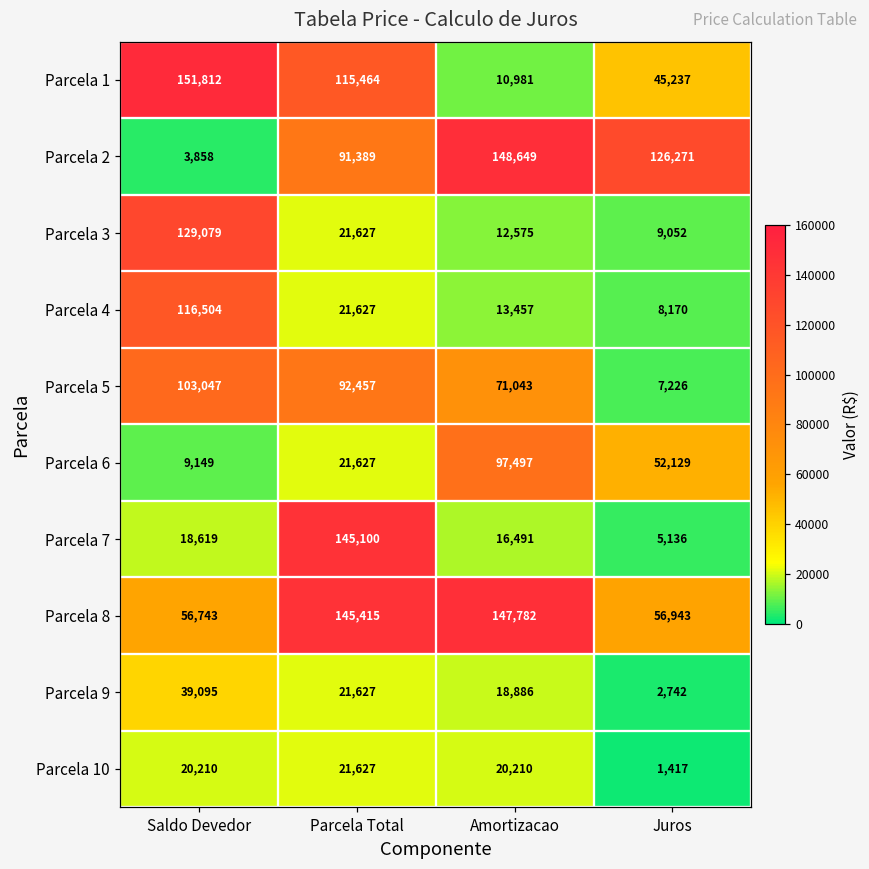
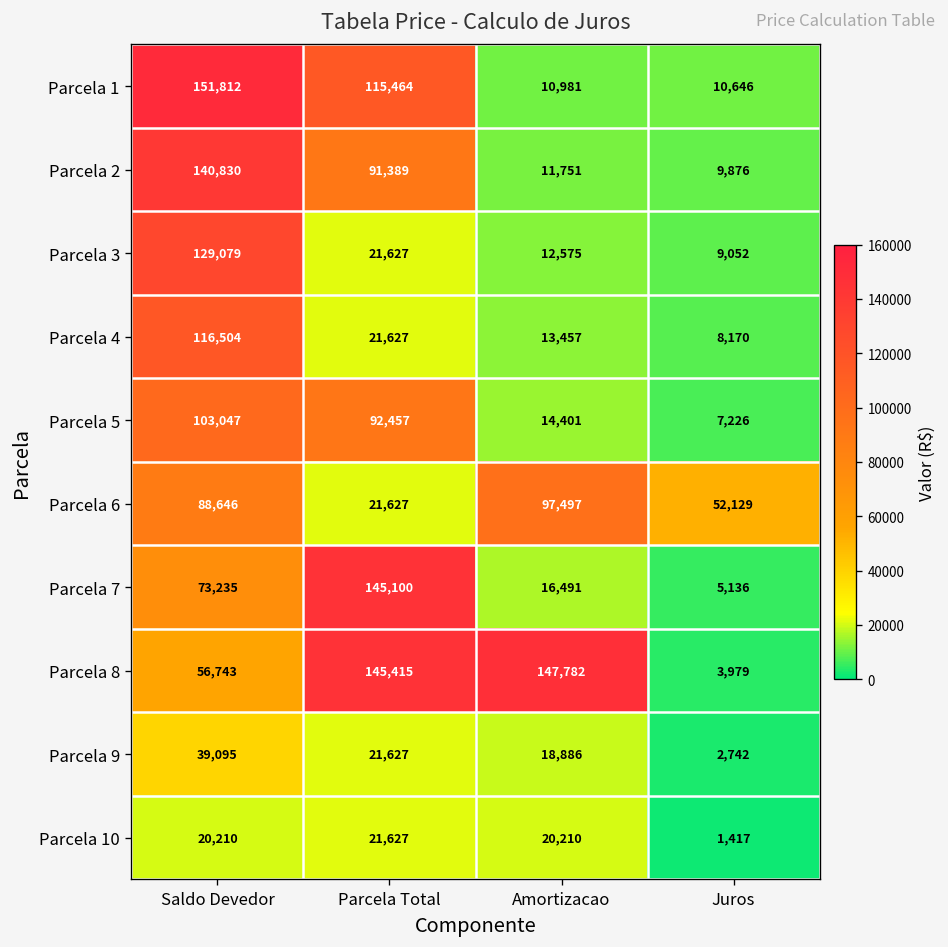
  {
    "Parcela 1": {
      "Saldo Devedor": "151,812",
      "Parcela Total": "115,464",
      "Amortizacao": "10,981",
-     "Juros": "45,237"
+     "Juros": "10,646"
    },
    "Parcela 2": {
-     "Saldo Devedor": "3,858",
+     "Saldo Devedor": "140,830",
      "Parcela Total": "91,389",
-     "Amortizacao": "148,649",
-     "Juros": "126,271"
+     "Amortizacao": "11,751",
+     "Juros": "9,876"
    },
    "Parcela 3": {
      "Saldo Devedor": "129,079",
      "Parcela Total": "21,627",
      "Amortizacao": "12,575",
      "Juros": "9,052"
    },
    "Parcela 4": {
      "Saldo Devedor": "116,504",
      "Parcela Total": "21,627",
      "Amortizacao": "13,457",
      "Juros": "8,170"
    },
    "Parcela 5": {
      "Saldo Devedor": "103,047",
      "Parcela Total": "92,457",
-     "Amortizacao": "71,043",
+     "Amortizacao": "14,401",
      "Juros": "7,226"
    },
    "Parcela 6": {
-     "Saldo Devedor": "9,149",
+     "Saldo Devedor": "88,646",
      "Parcela Total": "21,627",
      "Amortizacao": "97,497",
      "Juros": "52,129"
    },
    "Parcela 7": {
-     "Saldo Devedor": "18,619",
+     "Saldo Devedor": "73,235",
      "Parcela Total": "145,100",
      "Amortizacao": "16,491",
      "Juros": "5,136"
    },
    "Parcela 8": {
      "Saldo Devedor": "56,743",
      "Parcela Total": "145,415",
      "Amortizacao": "147,782",
-     "Juros": "56,943"
+     "Juros": "3,979"
    },
    "Parcela 9": {
      "Saldo Devedor": "39,095",
      "Parcela Total": "21,627",
      "Amortizacao": "18,886",
      "Juros": "2,742"
    },
    "Parcela 10": {
      "Saldo Devedor": "20,210",
      "Parcela Total": "21,627",
      "Amortizacao": "20,210",
      "Juros": "1,417"
    }
  }
